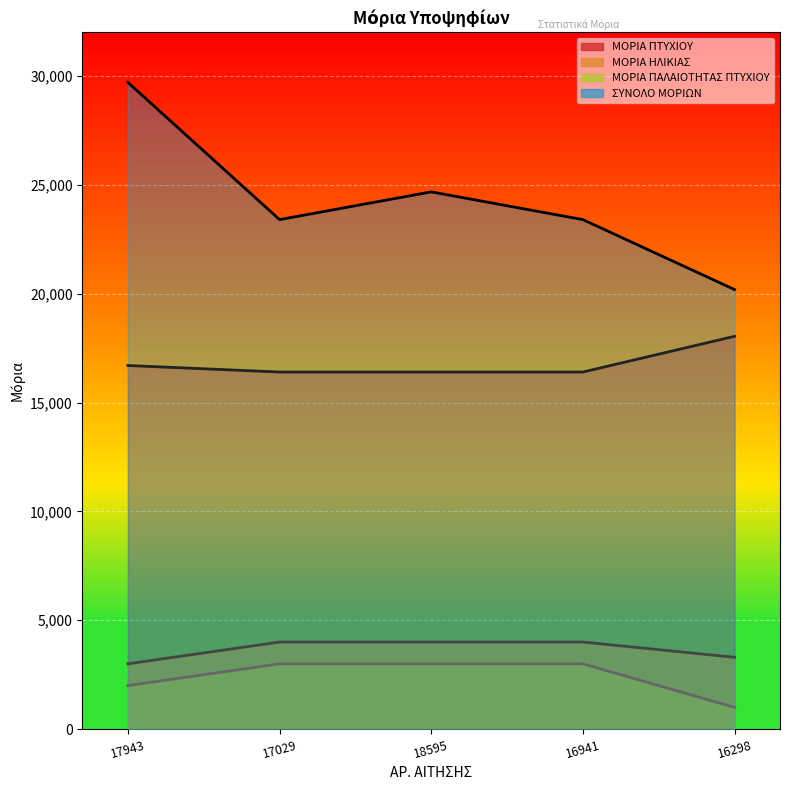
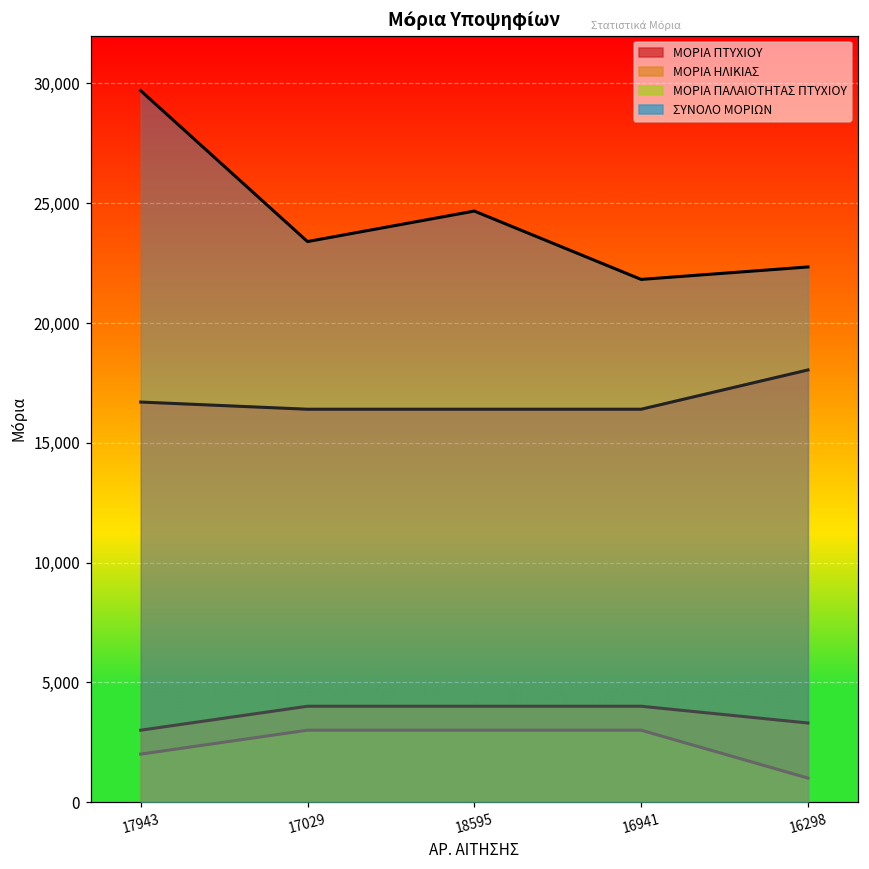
  {
    "ΣΥΝΟΛΟ ΜΟΡΙΩΝ": {
      "17943": "29,700",
      "17029": "23,400",
      "18595": "24,700",
-     "16941": "23,400",
-     "16298": "20,200"
+     "16941": "21,800",
+     "16298": "22,300"
    }
  }
